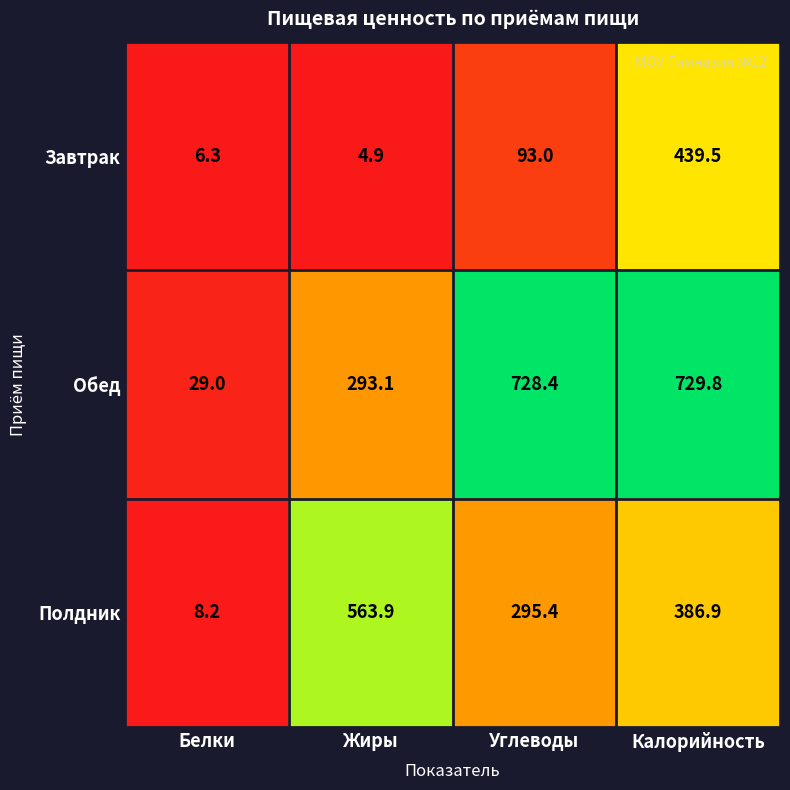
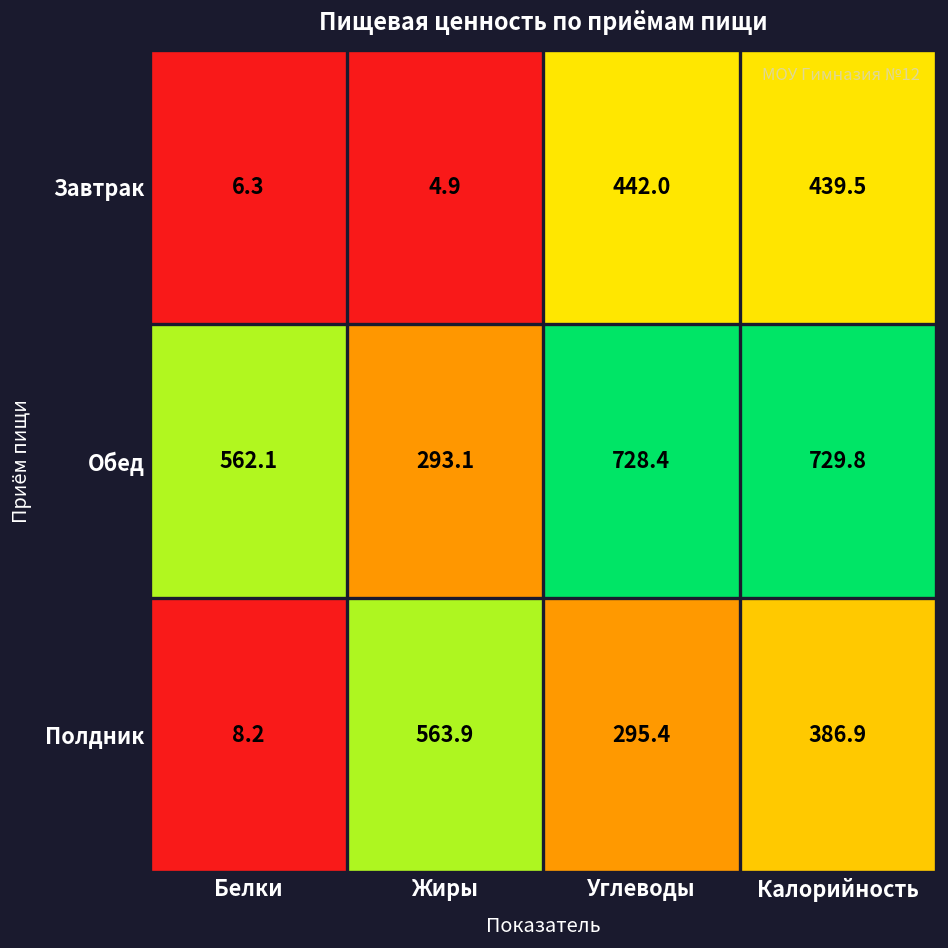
  {
    "Завтрак": {
      "Белки": 6.3,
      "Жиры": 4.9,
-     "Углеводы": 93.0
+     "Углеводы": 442.0
    },
    "Обед": {
-     "Белки": 29.0,
+     "Белки": 562.1,
      "Жиры": 293.1,
      "Углеводы": 728.4,
      "Калорийность": 729.8
    },
    "Полдник": {
      "Белки": 8.2,
      "Жиры": 563.9,
      "Углеводы": 295.4,
      "Калорийность": 386.9
    }
  }
